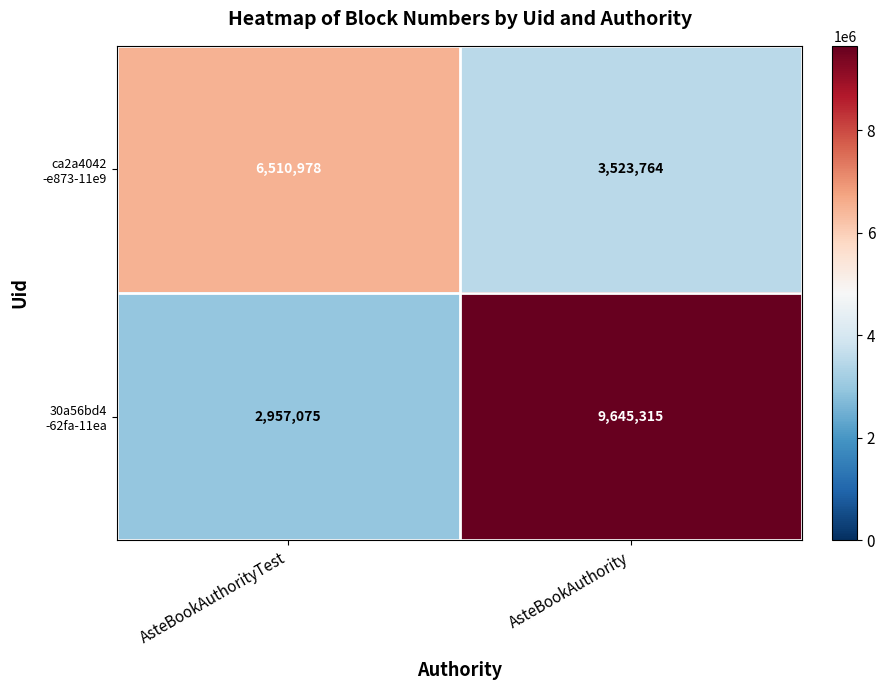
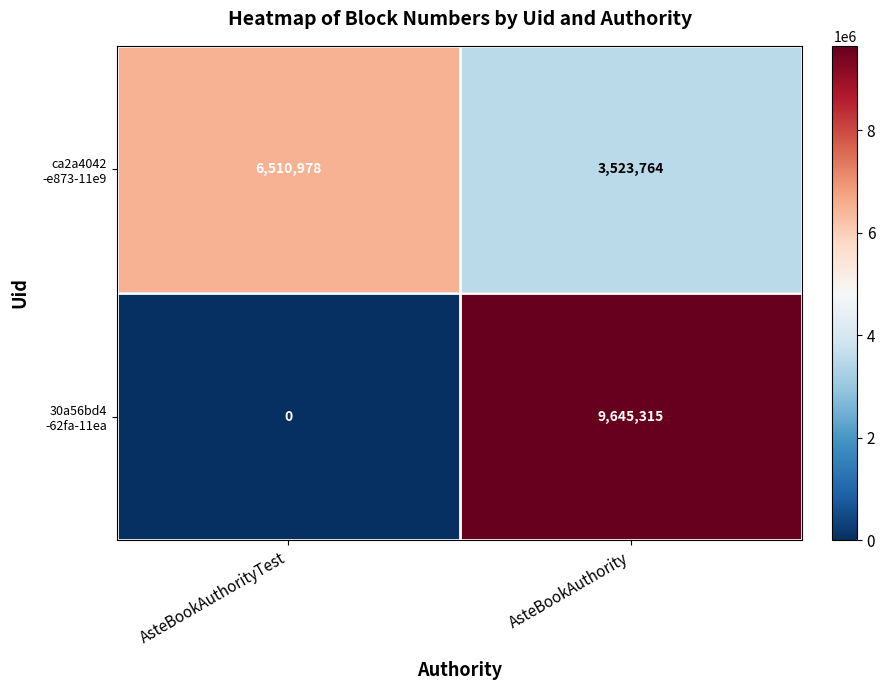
  {
    "ca2a4042 -e873-11e9": {
      "AsteBookAuthorityTest": "6,510,978",
      "AsteBookAuthority": "3,523,764"
    },
    "30a56bd4 -62fa-11ea": {
-     "AsteBookAuthorityTest": "2,957,075",
+     "AsteBookAuthorityTest": "0",
      "AsteBookAuthority": "9,645,315"
    }
  }
